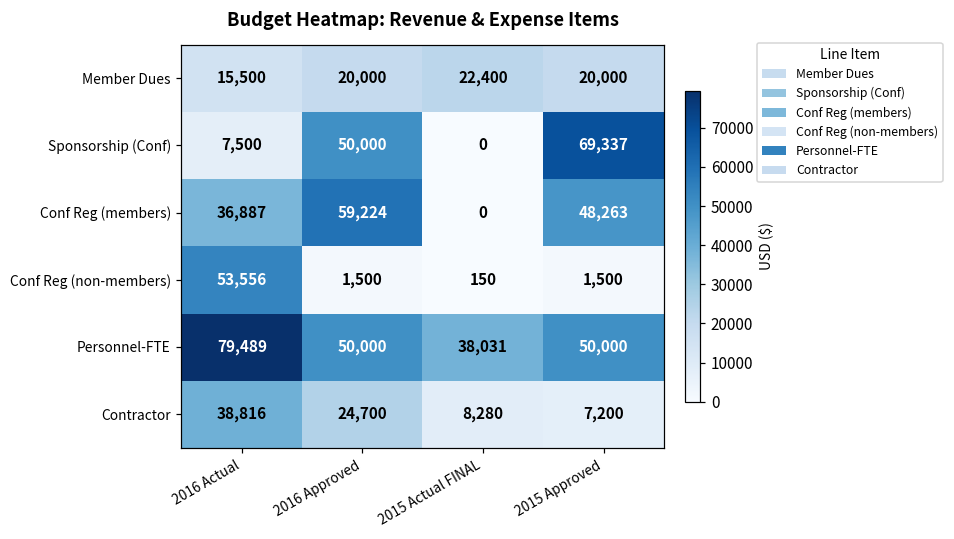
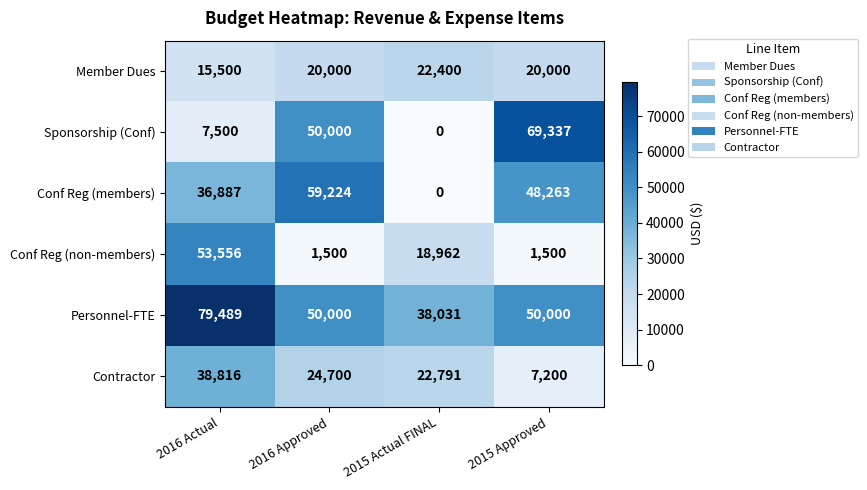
  {
    "Member Dues": {
      "2016 Actual": "15,500",
      "2016 Approved": "20,000",
      "2015 Actual FINAL": "22,400",
      "2015 Approved": "20,000"
    },
    "Sponsorship (Conf)": {
      "2016 Actual": "7,500",
      "2016 Approved": "50,000",
      "2015 Actual FINAL": "0",
      "2015 Approved": "69,337"
    },
    "Conf Reg (members)": {
      "2016 Actual": "36,887",
      "2016 Approved": "59,224",
      "2015 Actual FINAL": "0",
      "2015 Approved": "48,263"
    },
    "Conf Reg (non-members)": {
      "2016 Actual": "53,556",
      "2016 Approved": "1,500",
-     "2015 Actual FINAL": "150",
+     "2015 Actual FINAL": "18,962",
      "2015 Approved": "1,500"
    },
    "Personnel-FTE": {
      "2016 Actual": "79,489",
      "2016 Approved": "50,000",
      "2015 Actual FINAL": "38,031",
      "2015 Approved": "50,000"
    },
    "Contractor": {
      "2016 Actual": "38,816",
      "2016 Approved": "24,700",
-     "2015 Actual FINAL": "8,280",
+     "2015 Actual FINAL": "22,791",
      "2015 Approved": "7,200"
    }
  }
